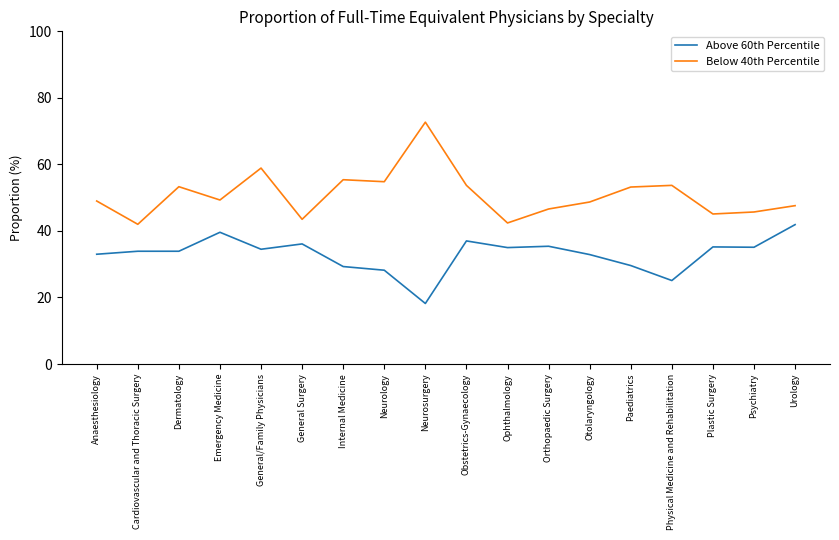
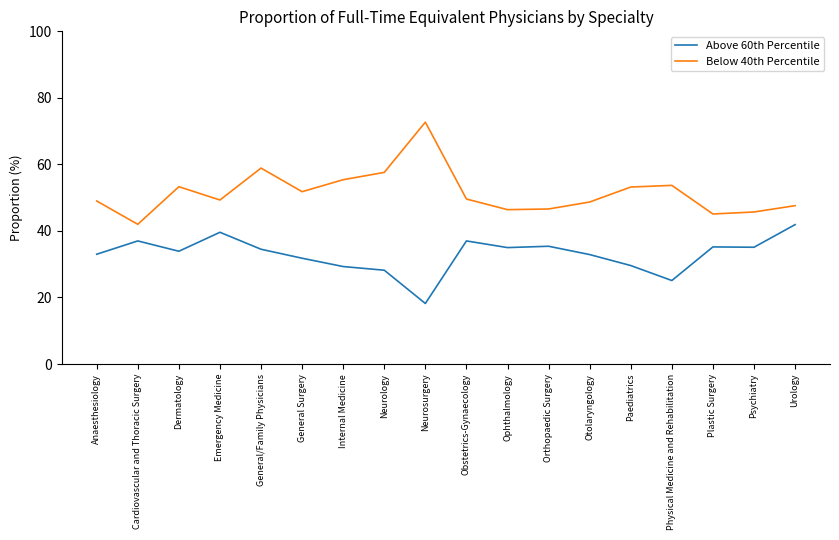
  {
    "Above 60th Percentile": {
      "Anaesthesiology": 33,
-     "Cardiovascular and Thoracic Surgery": 34,
+     "Cardiovascular and Thoracic Surgery": 37,
      "Dermatology": 34,
      "Emergency Medicine": 40,
      "General/Family Physicians": 35,
-     "General Surgery": 36,
+     "General Surgery": 32,
      "Internal Medicine": 29,
      "Neurology": 28,
      "Neurosurgery": 18,
      "Obstetrics-Gynaecology": 37,
      "Ophthalmology": 35,
      "Orthopaedic Surgery": 35,
      "Otolaryngology": 33,
      "Paediatrics": 30,
      "Physical Medicine and Rehabilitation": 25,
      "Plastic Surgery": 35,
      "Psychiatry": 35,
      "Urology": 42
    },
    "Below 40th Percentile": {
      "Anaesthesiology": 49,
      "Cardiovascular and Thoracic Surgery": 42,
      "Dermatology": 53,
      "Emergency Medicine": 49,
      "General/Family Physicians": 59,
-     "General Surgery": 44,
+     "General Surgery": 52,
      "Internal Medicine": 55,
-     "Neurology": 55,
+     "Neurology": 58,
      "Neurosurgery": 73,
-     "Obstetrics-Gynaecology": 54,
-     "Ophthalmology": 42,
+     "Obstetrics-Gynaecology": 50,
+     "Ophthalmology": 46,
      "Orthopaedic Surgery": 47,
      "Otolaryngology": 49,
      "Paediatrics": 53,
      "Physical Medicine and Rehabilitation": 54,
      "Plastic Surgery": 45,
      "Psychiatry": 46,
      "Urology": 48
    }
  }
